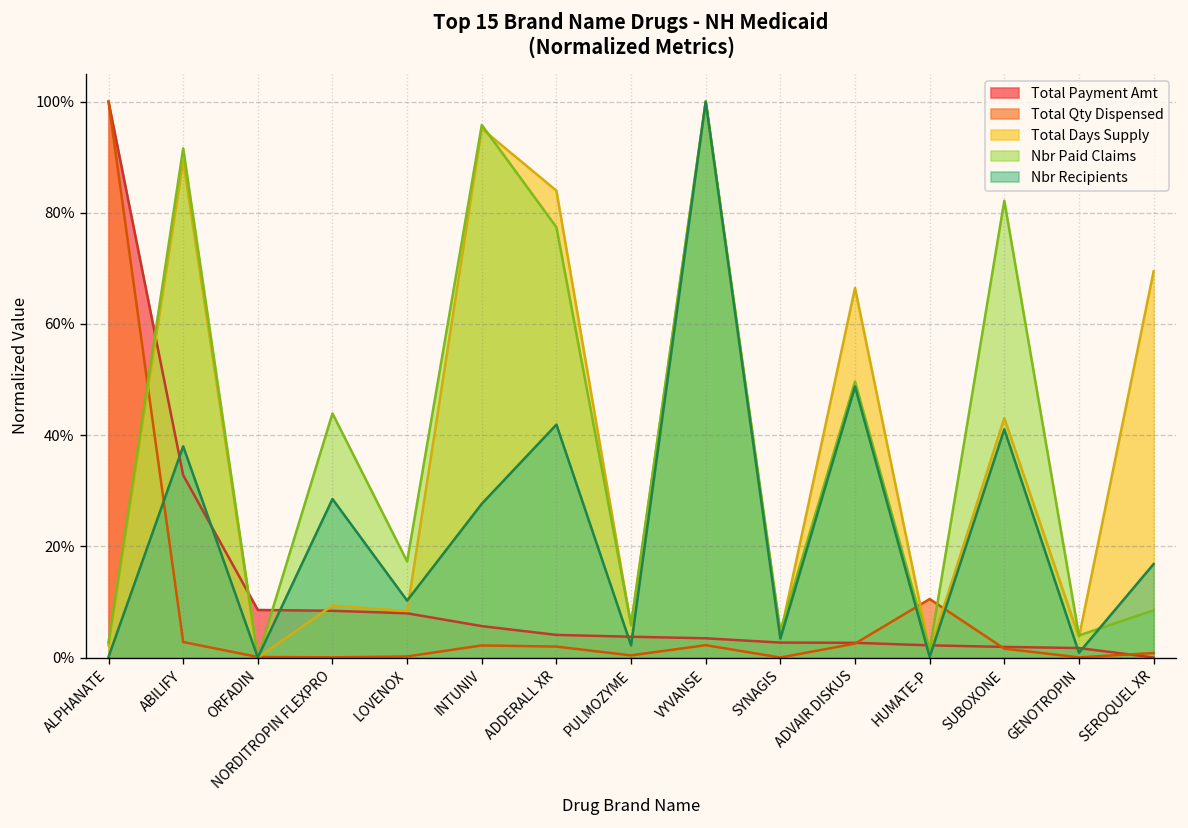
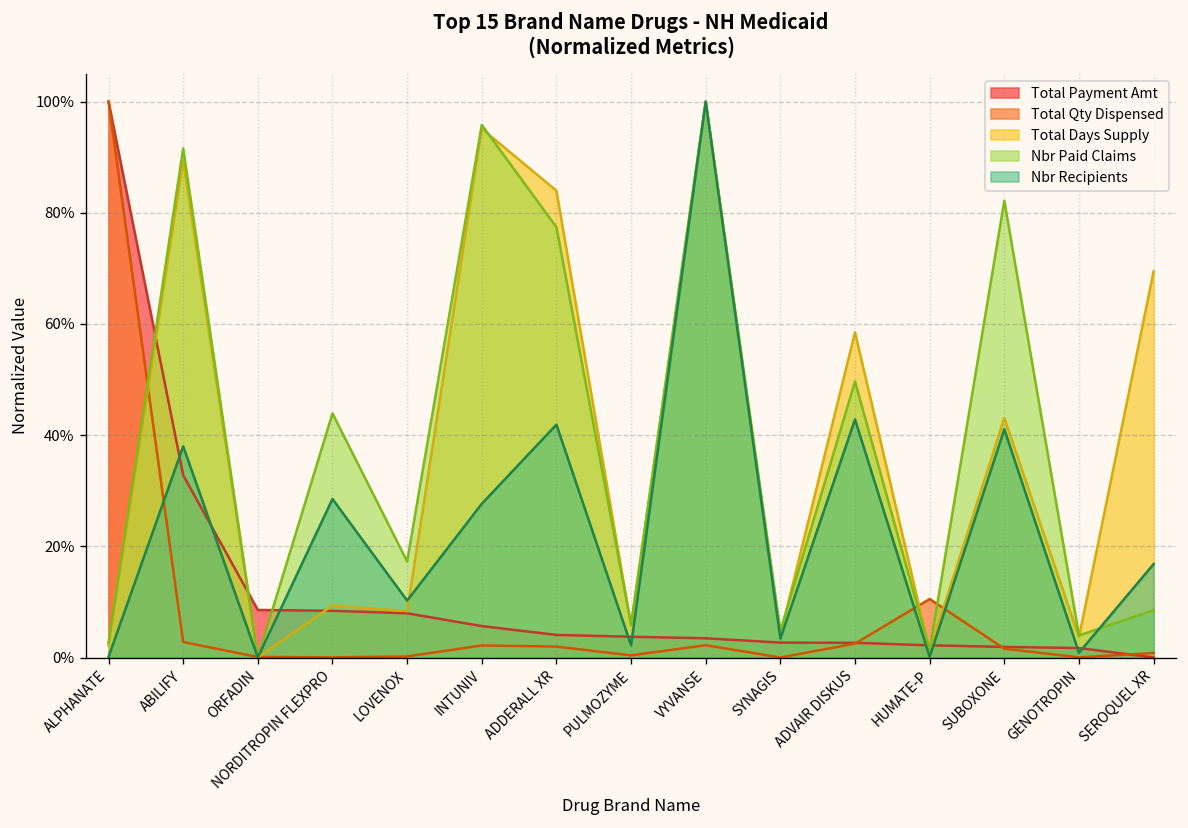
  {
    "Total Days Supply": {
      "ABILIFY": "89%",
      "NORDITROPIN FLEXPRO": "9%",
      "INTUNIV": "95%",
      "ADDERALL XR": "84%",
      "SYNAGIS": "4%",
-     "ADVAIR DISKUS": "66%",
+     "ADVAIR DISKUS": "58%",
      "SUBOXONE": "43%",
      "SEROQUEL XR": "69%"
    },
    "Nbr Paid Claims": {
      "ABILIFY": "92%",
      "NORDITROPIN FLEXPRO": "44%",
      "LOVENOX": "17%",
      "INTUNIV": "96%",
      "ADDERALL XR": "77%",
      "SYNAGIS": "5%",
      "ADVAIR DISKUS": "50%",
      "SUBOXONE": "82%",
      "SEROQUEL XR": "9%"
    },
    "Nbr Recipients": {
      "ALPHANATE": "0%",
      "ABILIFY": "38%",
      "NORDITROPIN FLEXPRO": "29%",
      "LOVENOX": "10%",
      "INTUNIV": "28%",
      "ADDERALL XR": "42%",
      "PULMOZYME": "2%",
      "SYNAGIS": "3%",
-     "ADVAIR DISKUS": "49%",
+     "ADVAIR DISKUS": "43%",
      "HUMATE-P": "0%",
      "SUBOXONE": "41%",
      "GENOTROPIN": "1%",
      "SEROQUEL XR": "17%"
    }
  }
